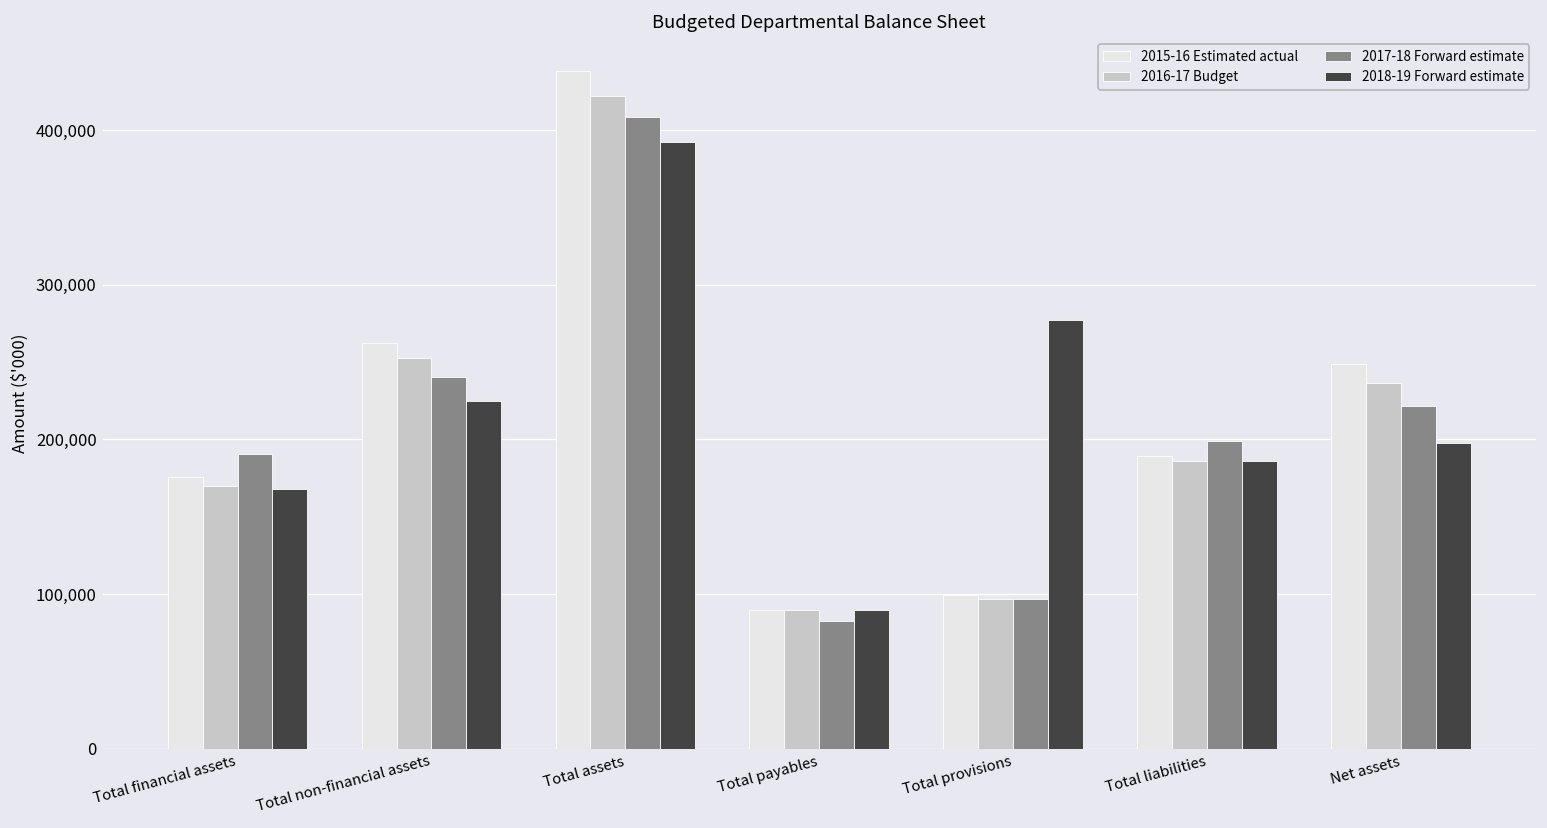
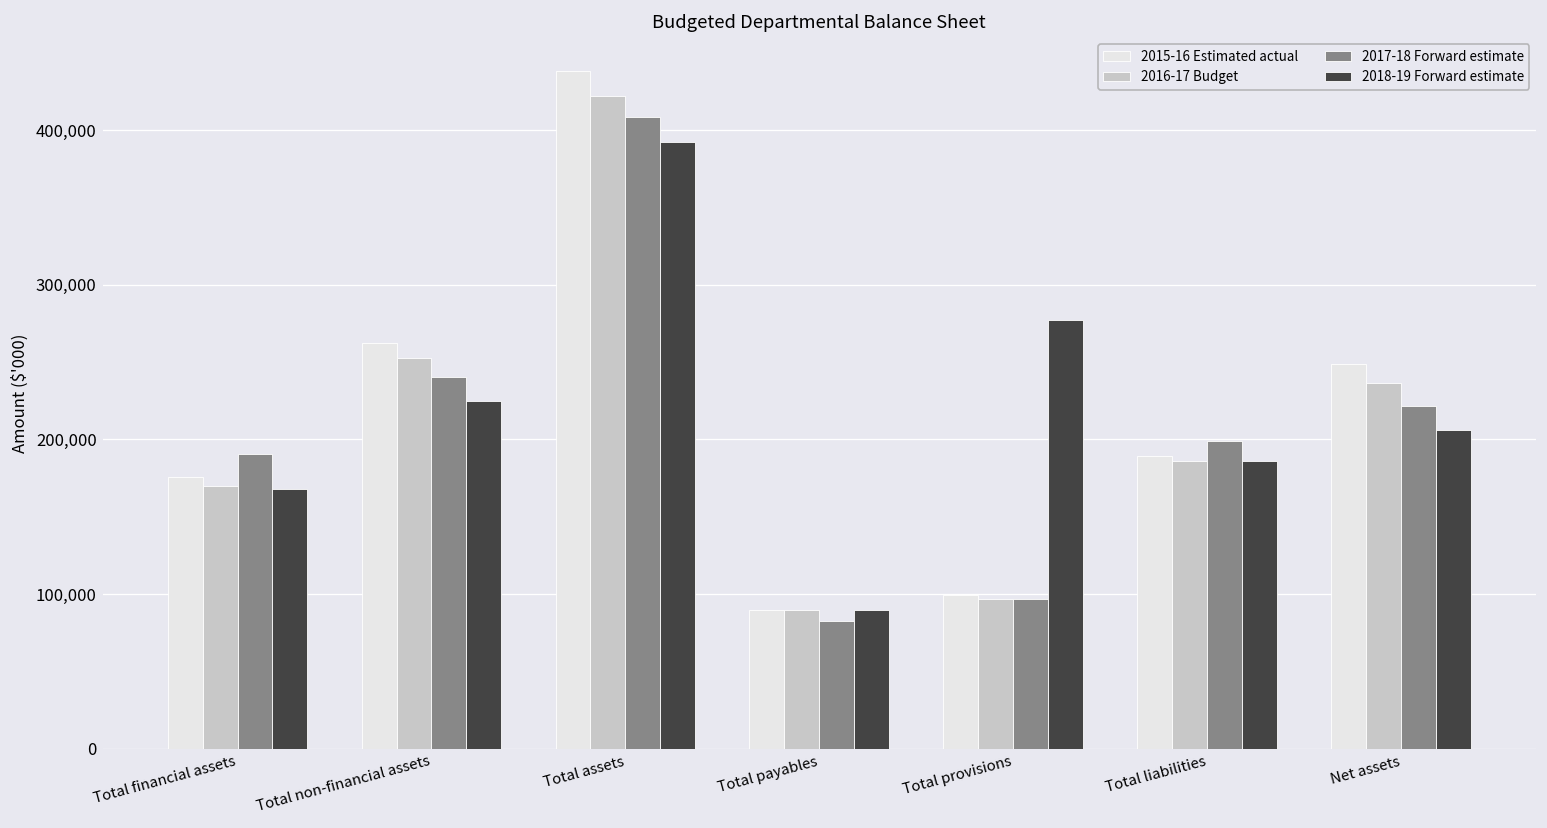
  {
    "2017-18 Forward estimate": {
      "Total financial assets": "191,000",
      "Total non-financial assets": "240,000",
      "Total assets": "408,000",
      "Total payables": "83,000",
      "Total provisions": "97,000",
      "Total liabilities": "199,000",
      "Net assets": "222,000"
    },
    "2018-19 Forward estimate": {
      "Total financial assets": "168,000",
      "Total non-financial assets": "225,000",
      "Total assets": "392,000",
      "Total payables": "90,000",
      "Total provisions": "277,000",
      "Total liabilities": "186,000",
-     "Net assets": "198,000"
+     "Net assets": "206,000"
    }
  }
